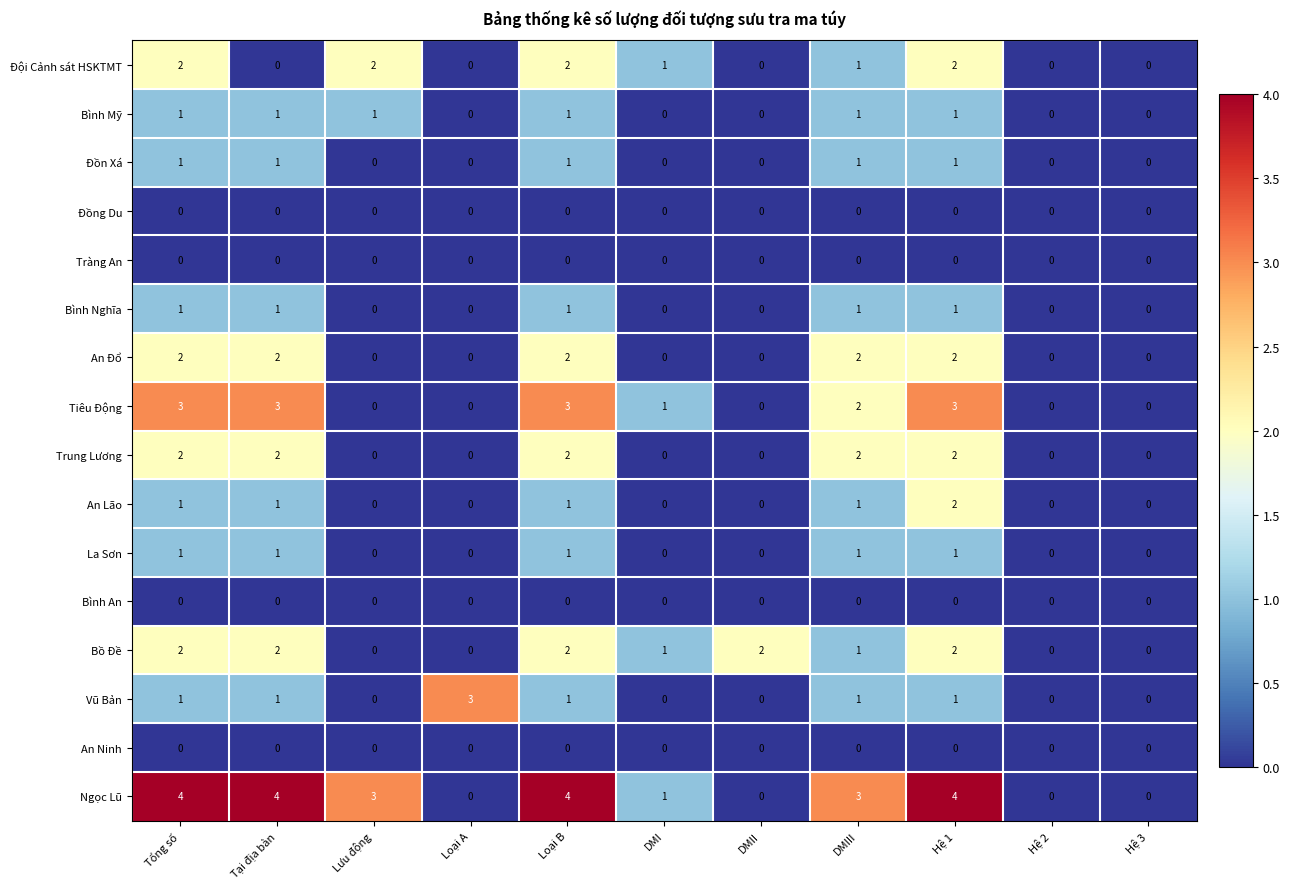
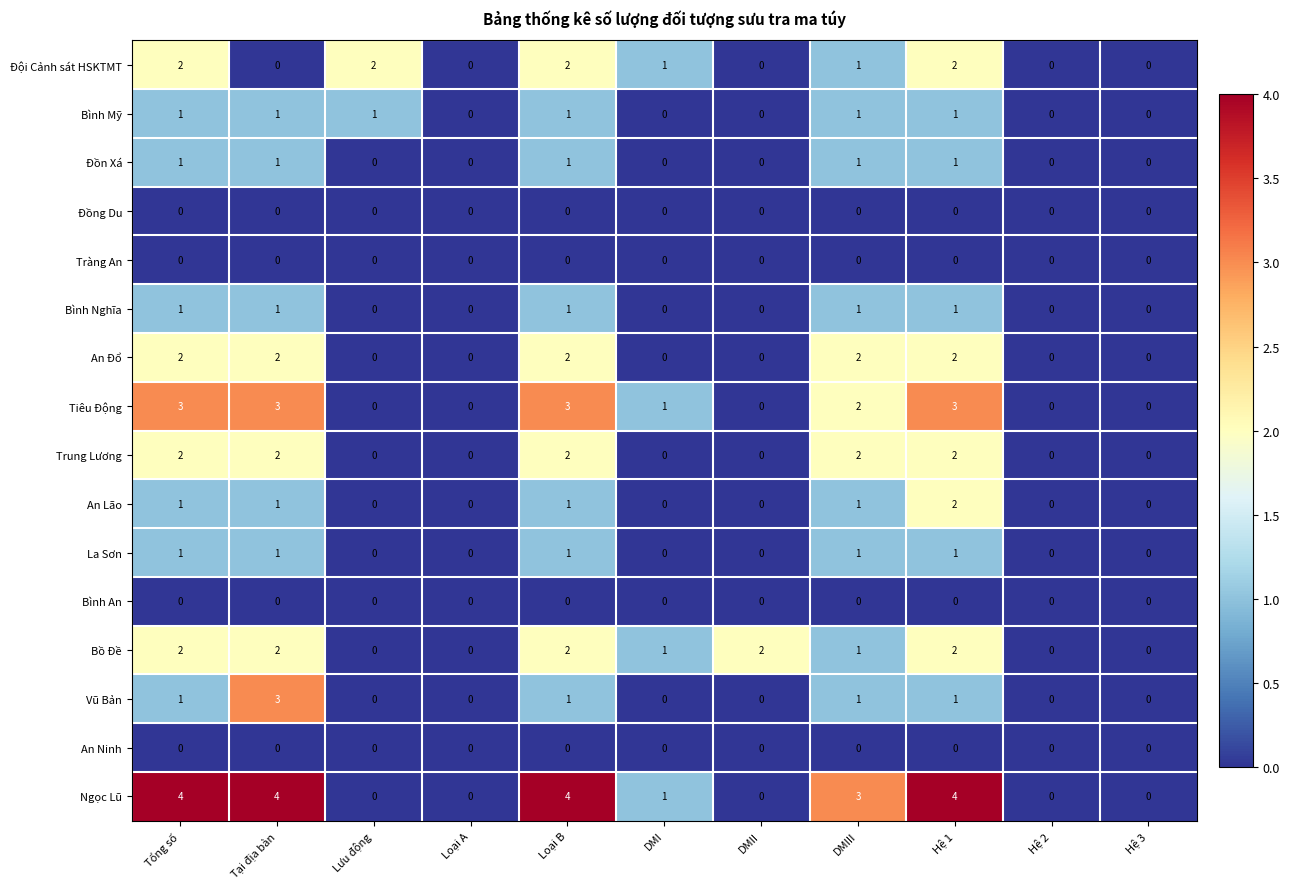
  {
    "Đội Cảnh sát HSKTMT": {
      "Tổng số": 2,
      "Tại địa bàn": 0,
      "Lưu động": 2,
      "Loại A": 0,
      "Loại B": 2,
      "DMI": 1,
      "DMII": 0,
      "DMIII": 1,
      "Hệ 1": 2,
      "Hệ 2": 0,
      "Hệ 3": 0
    },
    "Bình Mỹ": {
      "Tổng số": 1,
      "Tại địa bàn": 1,
      "Lưu động": 1,
      "Loại A": 0,
      "Loại B": 1,
      "DMI": 0,
      "DMII": 0,
      "DMIII": 1,
      "Hệ 1": 1,
      "Hệ 2": 0,
      "Hệ 3": 0
    },
    "Đồn Xá": {
      "Tổng số": 1,
      "Tại địa bàn": 1,
      "Lưu động": 0,
      "Loại A": 0,
      "Loại B": 1,
      "DMI": 0,
      "DMII": 0,
      "DMIII": 1,
      "Hệ 1": 1,
      "Hệ 2": 0,
      "Hệ 3": 0
    },
    "Đồng Du": {
      "Tổng số": 0,
      "Tại địa bàn": 0,
      "Lưu động": 0,
      "Loại A": 0,
      "Loại B": 0,
      "DMI": 0,
      "DMII": 0,
      "DMIII": 0,
      "Hệ 1": 0,
      "Hệ 2": 0,
      "Hệ 3": 0
    },
    "Tràng An": {
      "Tổng số": 0,
      "Tại địa bàn": 0,
      "Lưu động": 0,
      "Loại A": 0,
      "Loại B": 0,
      "DMI": 0,
      "DMII": 0,
      "DMIII": 0,
      "Hệ 1": 0,
      "Hệ 2": 0,
      "Hệ 3": 0
    },
    "Bình Nghĩa": {
      "Tổng số": 1,
      "Tại địa bàn": 1,
      "Lưu động": 0,
      "Loại A": 0,
      "Loại B": 1,
      "DMI": 0,
      "DMII": 0,
      "DMIII": 1,
      "Hệ 1": 1,
      "Hệ 2": 0,
      "Hệ 3": 0
    },
    "An Đổ": {
      "Tổng số": 2,
      "Tại địa bàn": 2,
      "Lưu động": 0,
      "Loại A": 0,
      "Loại B": 2,
      "DMI": 0,
      "DMII": 0,
      "DMIII": 2,
      "Hệ 1": 2,
      "Hệ 2": 0,
      "Hệ 3": 0
    },
    "Tiêu Động": {
      "Tổng số": 3,
      "Tại địa bàn": 3,
      "Lưu động": 0,
      "Loại A": 0,
      "Loại B": 3,
      "DMI": 1,
      "DMII": 0,
      "DMIII": 2,
      "Hệ 1": 3,
      "Hệ 2": 0,
      "Hệ 3": 0
    },
    "Trung Lương": {
      "Tổng số": 2,
      "Tại địa bàn": 2,
      "Lưu động": 0,
      "Loại A": 0,
      "Loại B": 2,
      "DMI": 0,
      "DMII": 0,
      "DMIII": 2,
      "Hệ 1": 2,
      "Hệ 2": 0,
      "Hệ 3": 0
    },
    "An Lão": {
      "Tổng số": 1,
      "Tại địa bàn": 1,
      "Lưu động": 0,
      "Loại A": 0,
      "Loại B": 1,
      "DMI": 0,
      "DMII": 0,
      "DMIII": 1,
      "Hệ 1": 2,
      "Hệ 2": 0,
      "Hệ 3": 0
    },
    "La Sơn": {
      "Tổng số": 1,
      "Tại địa bàn": 1,
      "Lưu động": 0,
      "Loại A": 0,
      "Loại B": 1,
      "DMI": 0,
      "DMII": 0,
      "DMIII": 1,
      "Hệ 1": 1,
      "Hệ 2": 0,
      "Hệ 3": 0
    },
    "Bình An": {
      "Tổng số": 0,
      "Tại địa bàn": 0,
      "Lưu động": 0,
      "Loại A": 0,
      "Loại B": 0,
      "DMI": 0,
      "DMII": 0,
      "DMIII": 0,
      "Hệ 1": 0,
      "Hệ 2": 0,
      "Hệ 3": 0
    },
    "Bồ Đề": {
      "Tổng số": 2,
      "Tại địa bàn": 2,
      "Lưu động": 0,
      "Loại A": 0,
      "Loại B": 2,
      "DMI": 1,
      "DMII": 2,
      "DMIII": 1,
      "Hệ 1": 2,
      "Hệ 2": 0,
      "Hệ 3": 0
    },
    "Vũ Bản": {
      "Tổng số": 1,
-     "Tại địa bàn": 1,
+     "Tại địa bàn": 3,
      "Lưu động": 0,
-     "Loại A": 3,
+     "Loại A": 0,
      "Loại B": 1,
      "DMI": 0,
      "DMII": 0,
      "DMIII": 1,
      "Hệ 1": 1,
      "Hệ 2": 0,
      "Hệ 3": 0
    },
    "An Ninh": {
      "Tổng số": 0,
      "Tại địa bàn": 0,
      "Lưu động": 0,
      "Loại A": 0,
      "Loại B": 0,
      "DMI": 0,
      "DMII": 0,
      "DMIII": 0,
      "Hệ 1": 0,
      "Hệ 2": 0,
      "Hệ 3": 0
    },
    "Ngọc Lũ": {
      "Tổng số": 4,
      "Tại địa bàn": 4,
-     "Lưu động": 3,
+     "Lưu động": 0,
      "Loại A": 0,
      "Loại B": 4,
      "DMI": 1,
      "DMII": 0,
      "DMIII": 3,
      "Hệ 1": 4,
      "Hệ 2": 0,
      "Hệ 3": 0
    }
  }
